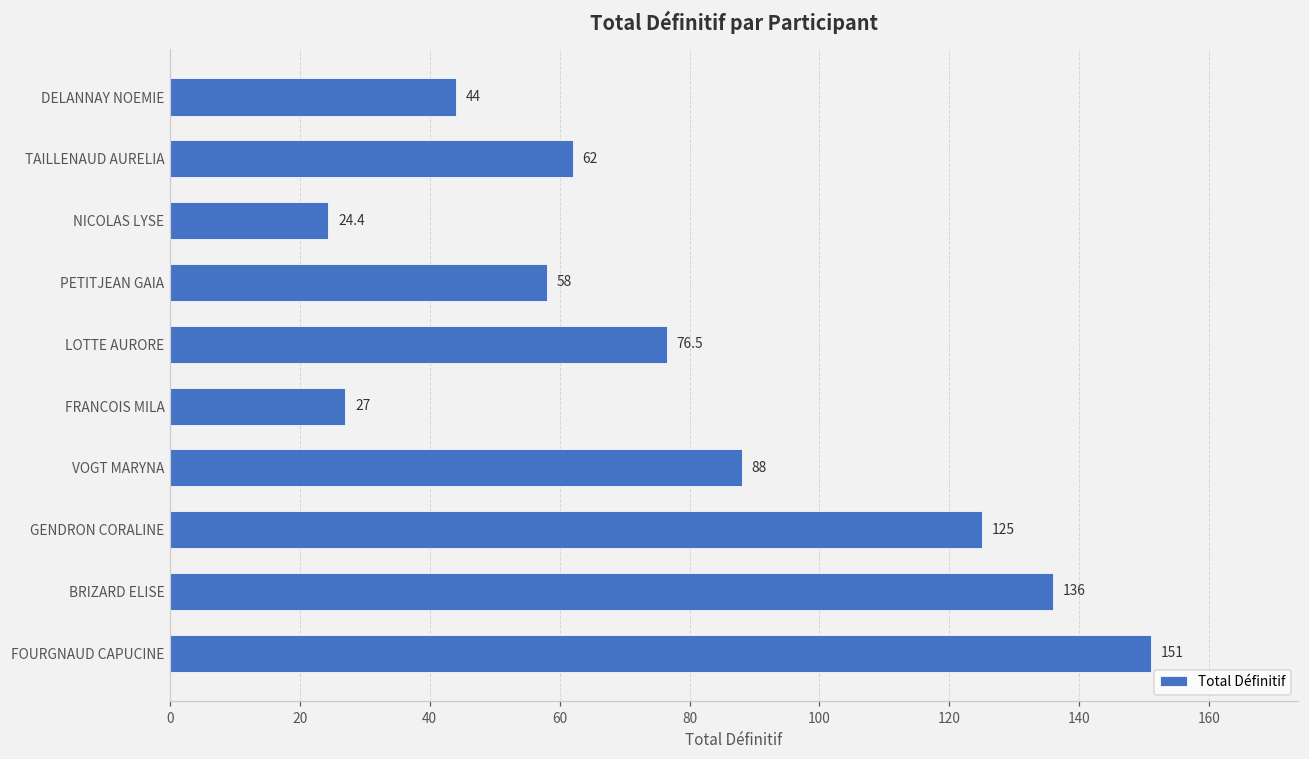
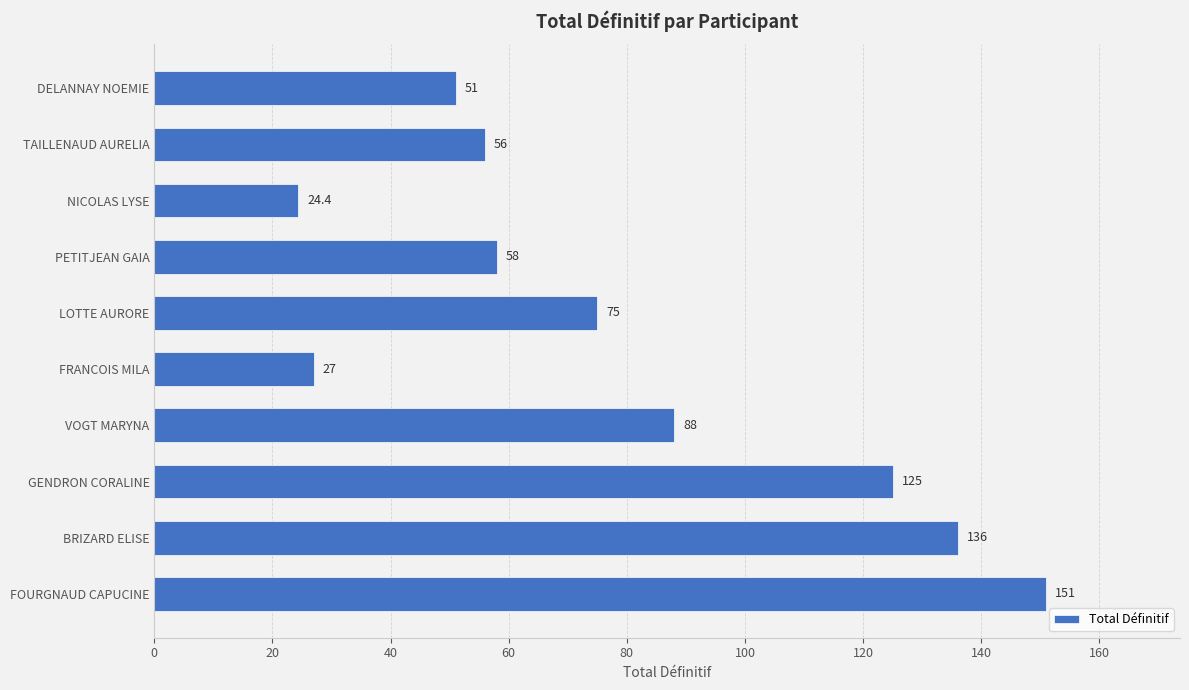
  {
-   "DELANNAY NOEMIE": 44,
-   "TAILLENAUD AURELIA": 62,
+   "DELANNAY NOEMIE": 51,
+   "TAILLENAUD AURELIA": 56,
    "NICOLAS LYSE": 24.4,
    "PETITJEAN GAIA": 58,
-   "LOTTE AURORE": 76.5,
+   "LOTTE AURORE": 75,
    "FRANCOIS MILA": 27,
    "VOGT MARYNA": 88,
    "GENDRON CORALINE": 125,
    "BRIZARD ELISE": 136,
    "FOURGNAUD CAPUCINE": 151
  }
